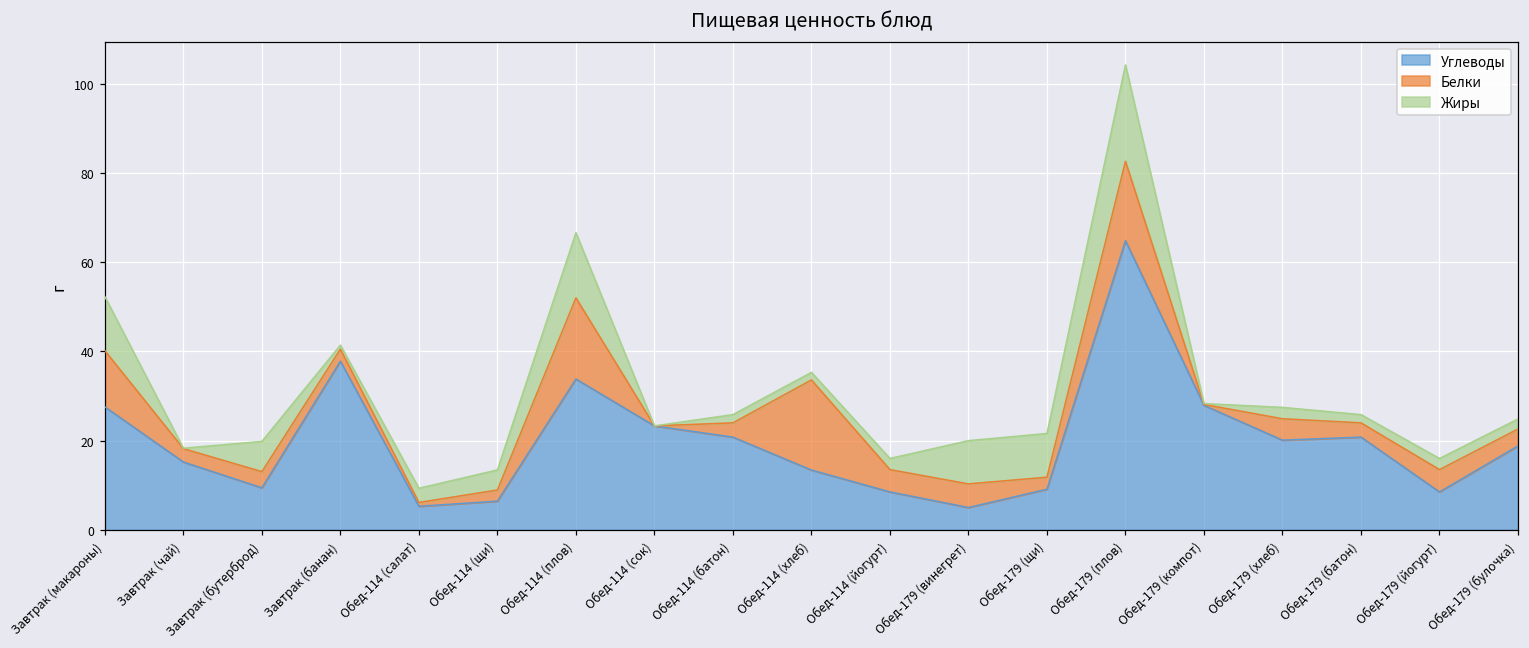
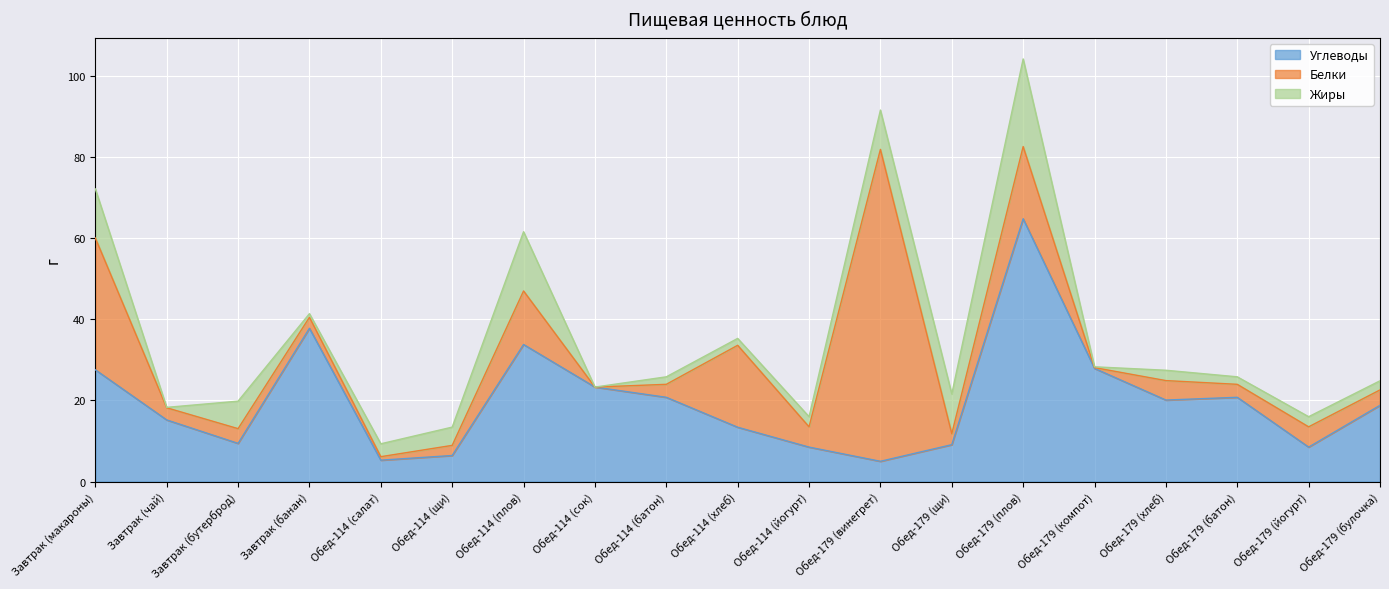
  {
    "Углеводы": {
      "Завтрак (макароны)": 28,
      "Завтрак (чай)": 15,
      "Завтрак (бутерброд)": 9,
      "Завтрак (банан)": 38,
      "Обед-114 (салат)": 5,
      "Обед-114 (щи)": 6,
      "Обед-114 (плов)": 34,
      "Обед-114 (батон)": 21,
      "Обед-114 (хлеб)": 13,
      "Обед-114 (йогурт)": 9,
      "Обед-179 (винегрет)": 5,
      "Обед-179 (щи)": 9,
      "Обед-179 (плов)": 65,
      "Обед-179 (хлеб)": 20,
      "Обед-179 (батон)": 21,
      "Обед-179 (йогурт)": 9,
      "Обед-179 (булочка)": 19
    },
    "Белки": {
-     "Завтрак (макароны)": 13,
+     "Завтрак (макароны)": 33,
      "Завтрак (бутерброд)": 4,
      "Завтрак (банан)": 3,
      "Обед-114 (салат)": 1,
      "Обед-114 (щи)": 3,
-     "Обед-114 (плов)": 18,
+     "Обед-114 (плов)": 13,
      "Обед-114 (батон)": 3,
      "Обед-114 (хлеб)": 20,
      "Обед-114 (йогурт)": 5,
-     "Обед-179 (винегрет)": 5,
+     "Обед-179 (винегрет)": 77,
      "Обед-179 (щи)": 3,
      "Обед-179 (плов)": 18,
      "Обед-179 (хлеб)": 5,
      "Обед-179 (батон)": 3,
      "Обед-179 (йогурт)": 5,
      "Обед-179 (булочка)": 4
    },
    "Жиры": {
      "Завтрак (макароны)": 12,
      "Завтрак (бутерброд)": 7,
      "Завтрак (банан)": 1,
      "Обед-114 (салат)": 3,
      "Обед-114 (щи)": 5,
      "Обед-114 (плов)": 15,
      "Обед-114 (батон)": 2,
      "Обед-114 (хлеб)": 2,
      "Обед-114 (йогурт)": 3,
      "Обед-179 (винегрет)": 10,
      "Обед-179 (щи)": 10,
      "Обед-179 (плов)": 22,
      "Обед-179 (хлеб)": 3,
      "Обед-179 (батон)": 2,
      "Обед-179 (йогурт)": 3,
      "Обед-179 (булочка)": 2
    }
  }
